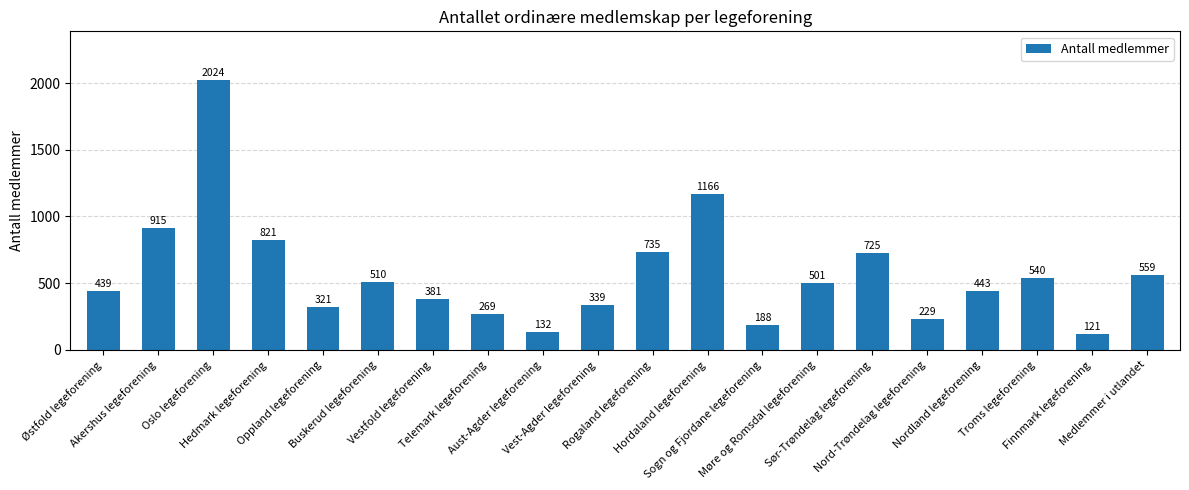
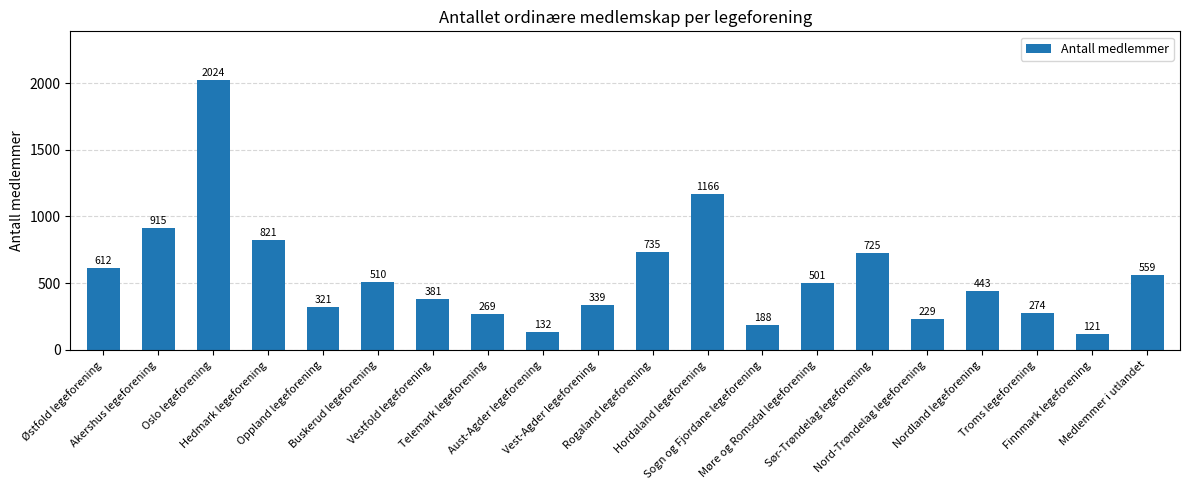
  {
-   "Østfold legeforening": 439,
+   "Østfold legeforening": 612,
    "Akershus legeforening": 915,
    "Oslo legeforening": 2024,
    "Hedmark legeforening": 821,
    "Oppland legeforening": 321,
    "Buskerud legeforening": 510,
    "Vestfold legeforening": 381,
    "Telemark legeforening": 269,
    "Aust-Agder legeforening": 132,
    "Vest-Agder legeforening": 339,
    "Rogaland legeforening": 735,
    "Hordaland legeforening": 1166,
    "Sogn og Fjordane legeforening": 188,
    "Møre og Romsdal legeforening": 501,
    "Sør-Trøndelag legeforening": 725,
    "Nord-Trøndelag legeforening": 229,
    "Nordland legeforening": 443,
-   "Troms legeforening": 540,
+   "Troms legeforening": 274,
    "Finnmark legeforening": 121,
    "Medlemmer i utlandet": 559
  }
